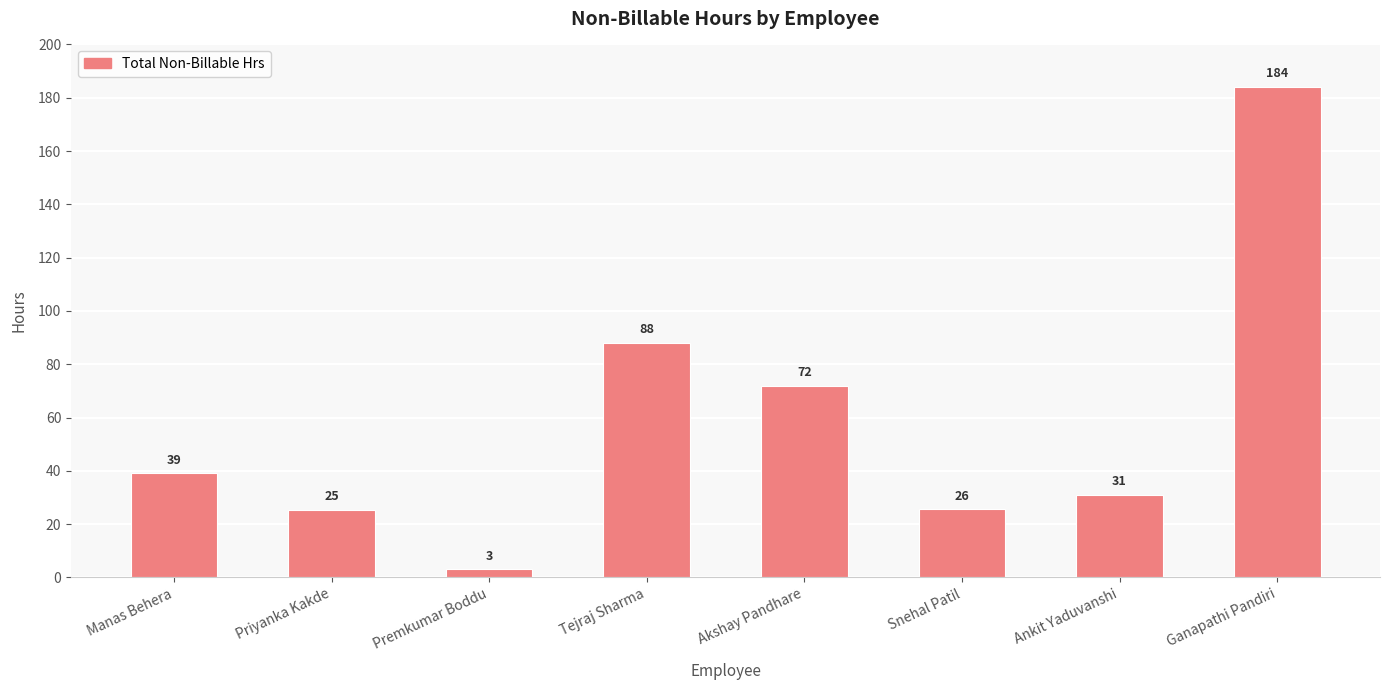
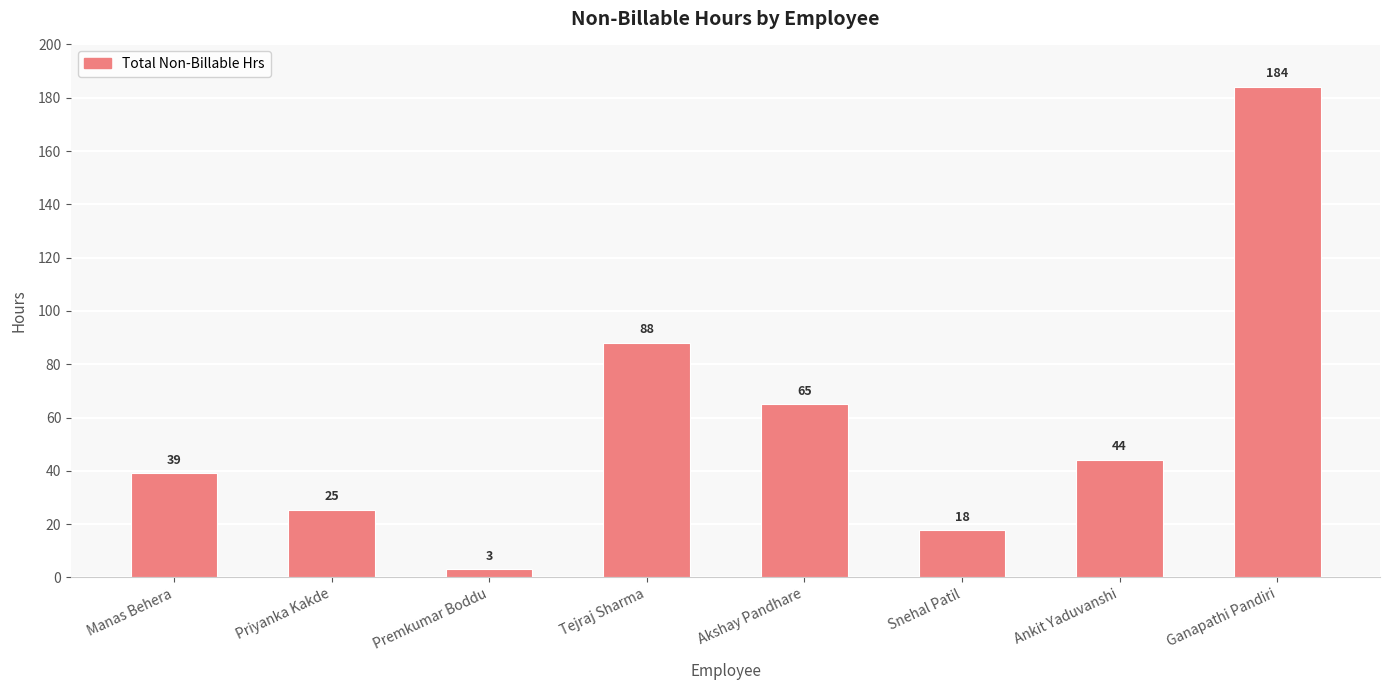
  {
    "Manas Behera": 39,
    "Priyanka Kakde": 25,
    "Premkumar Boddu": 3,
    "Tejraj Sharma": 88,
-   "Akshay Pandhare": 72,
-   "Snehal Patil": 26,
-   "Ankit Yaduvanshi": 31,
+   "Akshay Pandhare": 65,
+   "Snehal Patil": 18,
+   "Ankit Yaduvanshi": 44,
    "Ganapathi Pandiri": 184
  }
